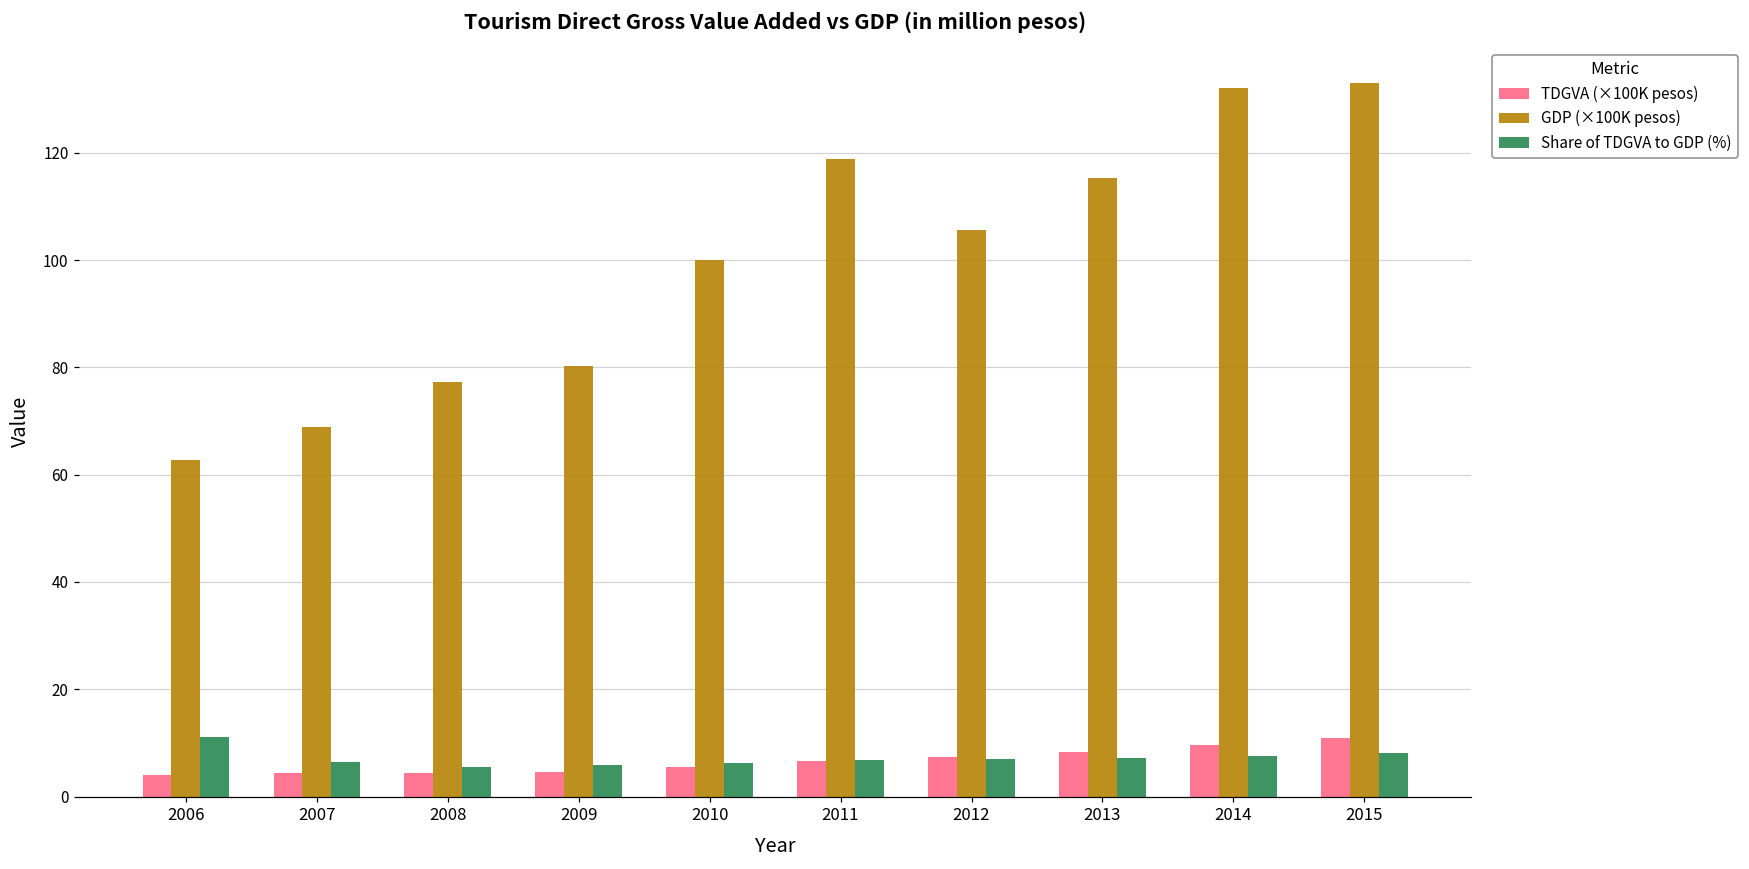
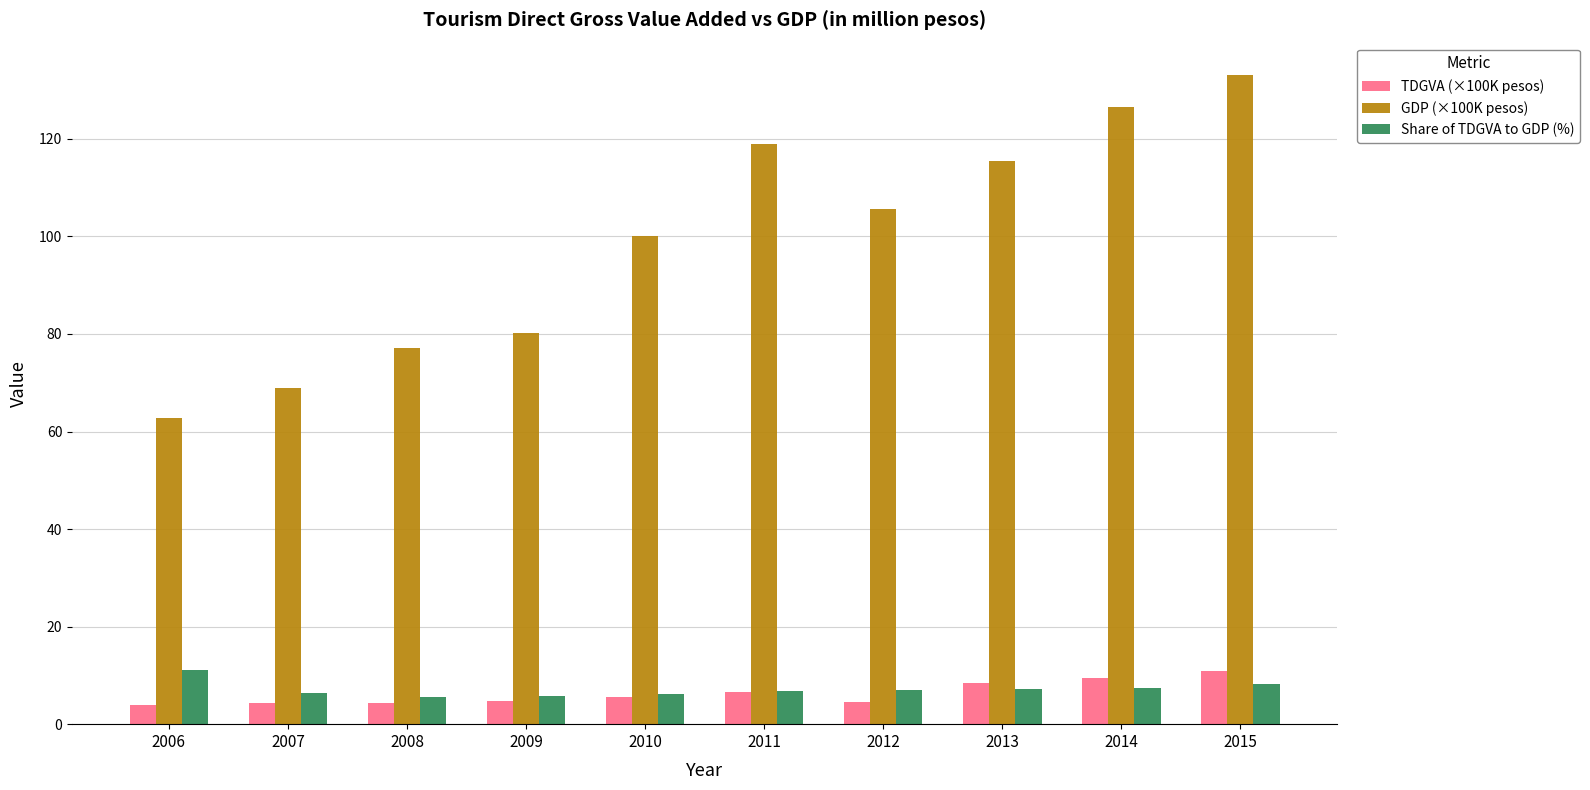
  {
    "TDGVA (×100K pesos)": {
      "2006": 4,
      "2007": 4,
      "2008": 4,
      "2009": 5,
      "2010": 6,
      "2011": 7,
-     "2012": 7,
+     "2012": 4,
      "2013": 8,
      "2014": 10,
      "2015": 11
    },
    "GDP (×100K pesos)": {
      "2006": 63,
      "2007": 69,
      "2008": 77,
      "2009": 80,
      "2010": 100,
      "2011": 119,
      "2012": 106,
      "2013": 115,
-     "2014": 132,
+     "2014": 126,
      "2015": 133
    },
    "Share of TDGVA to GDP (%)": {
      "2006": 11,
      "2007": 6,
      "2008": 6,
      "2009": 6,
      "2010": 6,
      "2011": 7,
      "2012": 7,
      "2013": 7,
      "2014": 8,
      "2015": 8
    }
  }
